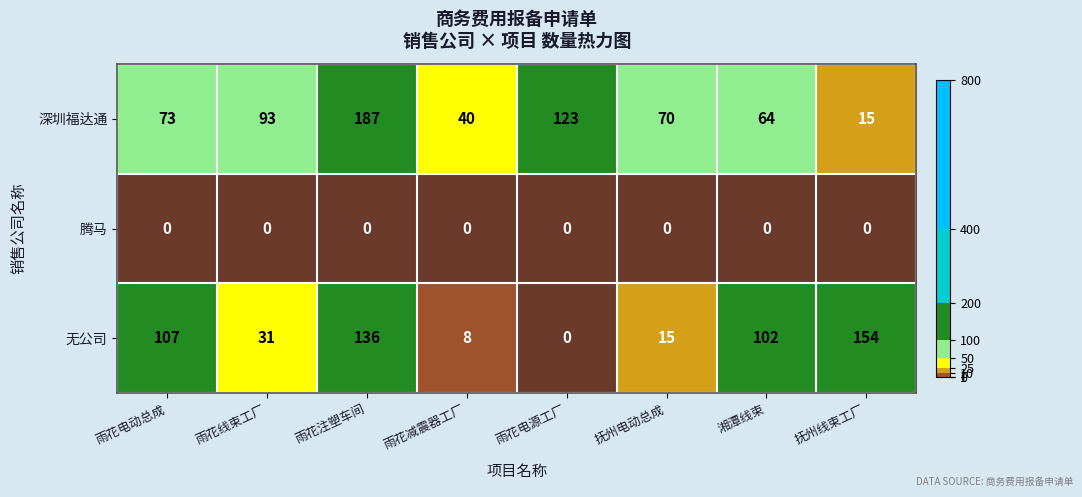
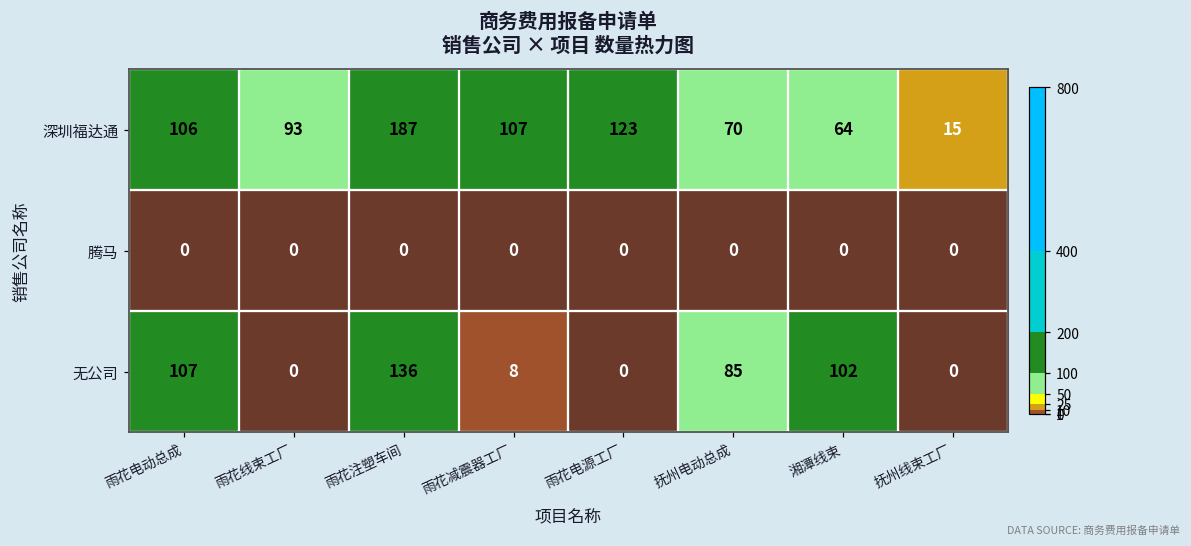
  {
    "深圳福达通": {
-     "雨花电动总成": 73,
+     "雨花电动总成": 106,
      "雨花线束工厂": 93,
      "雨花注塑车间": 187,
-     "雨花减震器工厂": 40,
+     "雨花减震器工厂": 107,
      "雨花电源工厂": 123,
      "抚州电动总成": 70,
      "湘潭线束": 64,
      "抚州线束工厂": 15
    },
    "腾马": {
      "雨花电动总成": 0,
      "雨花线束工厂": 0,
      "雨花注塑车间": 0,
      "雨花减震器工厂": 0,
      "雨花电源工厂": 0,
      "抚州电动总成": 0,
      "湘潭线束": 0,
      "抚州线束工厂": 0
    },
    "无公司": {
      "雨花电动总成": 107,
-     "雨花线束工厂": 31,
+     "雨花线束工厂": 0,
      "雨花注塑车间": 136,
      "雨花减震器工厂": 8,
      "雨花电源工厂": 0,
-     "抚州电动总成": 15,
+     "抚州电动总成": 85,
      "湘潭线束": 102,
-     "抚州线束工厂": 154
+     "抚州线束工厂": 0
    }
  }
